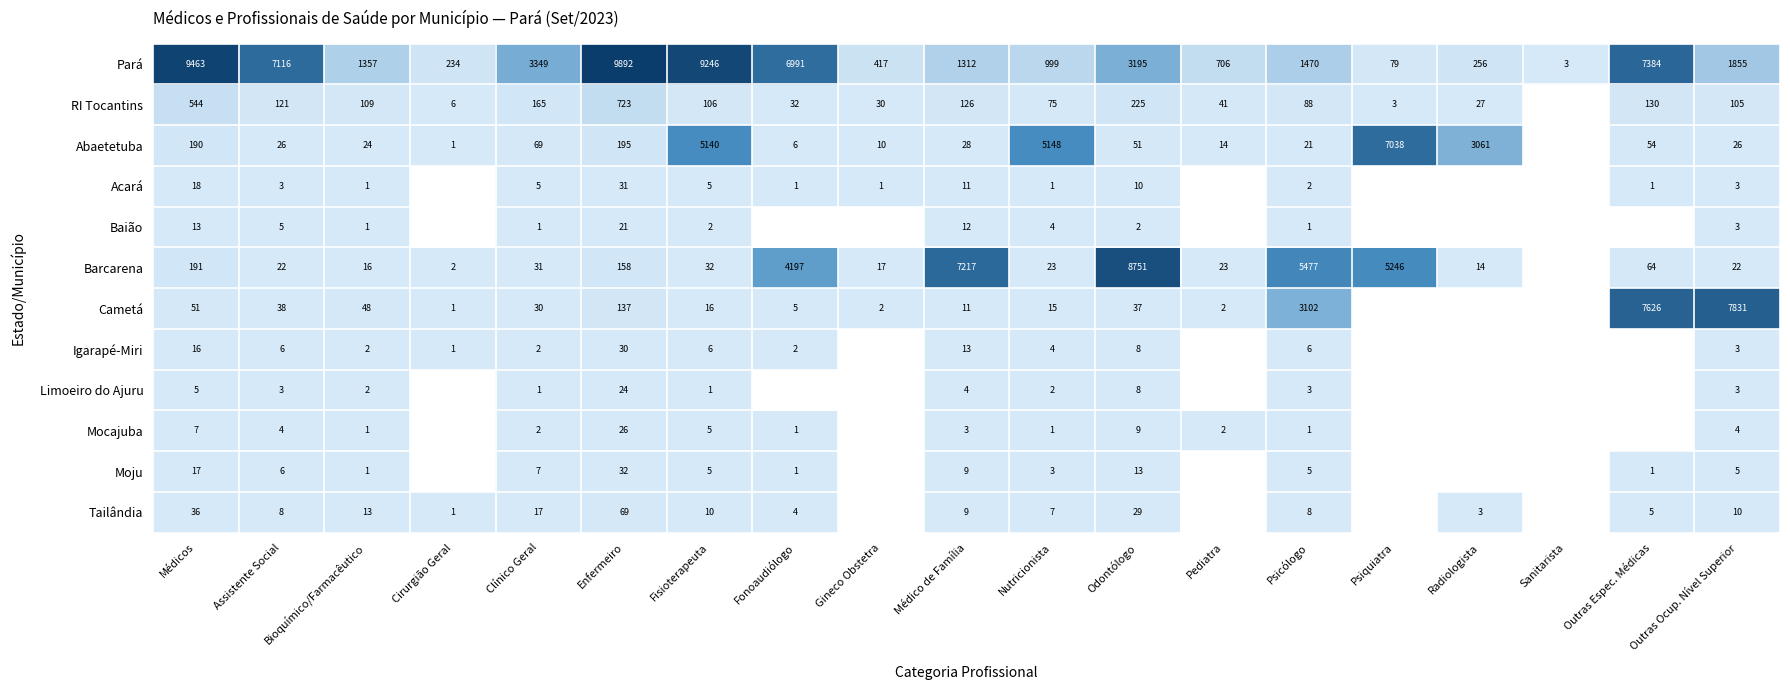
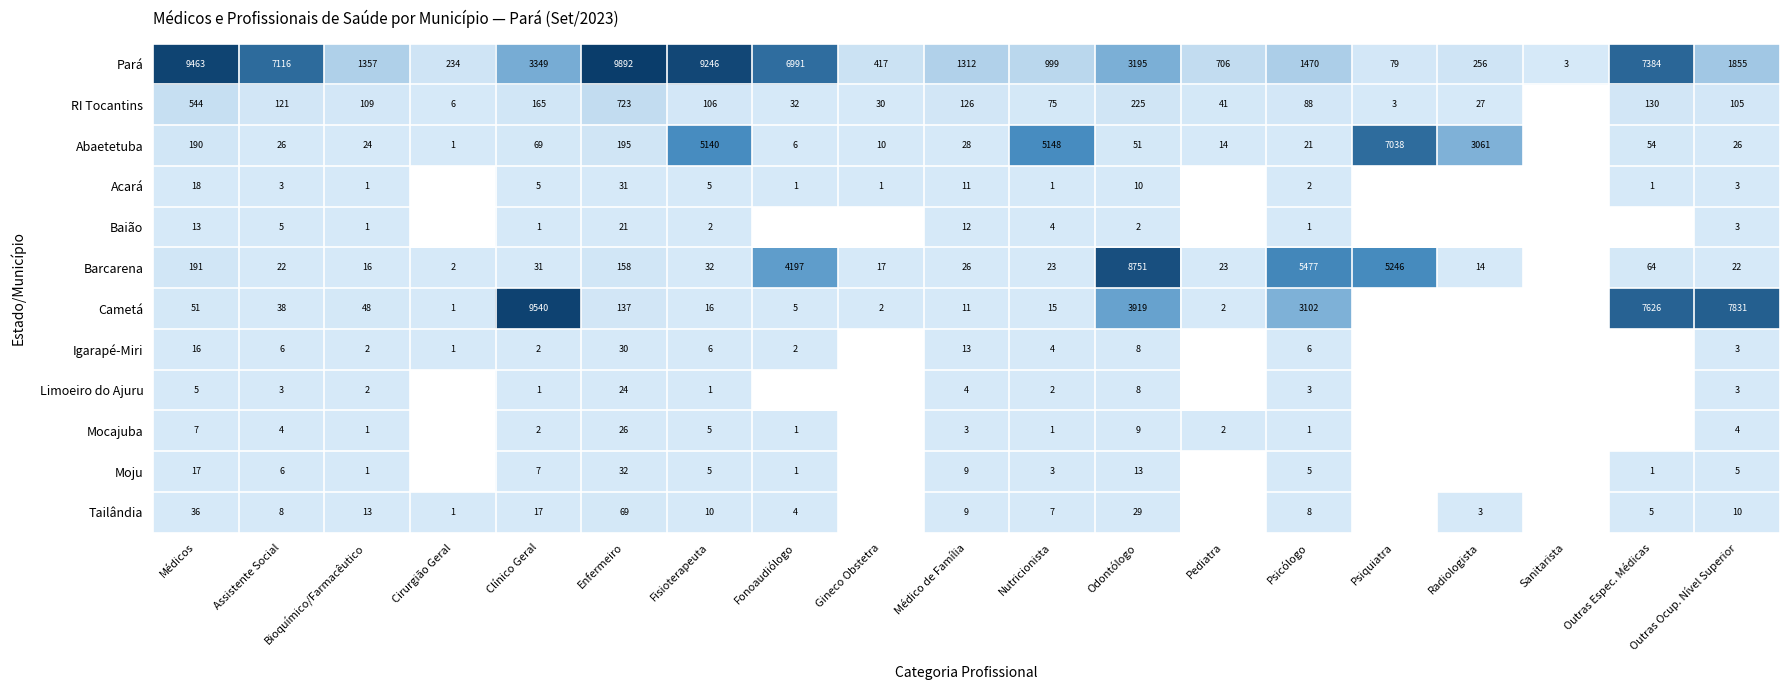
  {
    "Pará": {
      "Médicos": 9463,
      "Assistente Social": 7116,
      "Bioquímico/Farmacêutico": 1357,
      "Cirurgião Geral": 234,
      "Clínico Geral": 3349,
      "Enfermeiro": 9892,
      "Fisioterapeuta": 9246,
      "Fonoaudiólogo": 6991,
      "Gineco Obstetra": 417,
      "Médico de Família": 1312,
      "Nutricionista": 999,
      "Odontólogo": 3195,
      "Pediatra": 706,
      "Psicólogo": 1470,
      "Psiquiatra": 79,
      "Radiologista": 256,
      "Sanitarista": 3,
      "Outras Espec. Médicas": 7384,
      "Outras Ocup. Nível Superior": 1855
    },
    "RI Tocantins": {
      "Médicos": 544,
      "Assistente Social": 121,
      "Bioquímico/Farmacêutico": 109,
      "Cirurgião Geral": 6,
      "Clínico Geral": 165,
      "Enfermeiro": 723,
      "Fisioterapeuta": 106,
      "Fonoaudiólogo": 32,
      "Gineco Obstetra": 30,
      "Médico de Família": 126,
      "Nutricionista": 75,
      "Odontólogo": 225,
      "Pediatra": 41,
      "Psicólogo": 88,
      "Psiquiatra": 3,
      "Radiologista": 27,
      "Outras Espec. Médicas": 130,
      "Outras Ocup. Nível Superior": 105
    },
    "Abaetetuba": {
      "Médicos": 190,
      "Assistente Social": 26,
      "Bioquímico/Farmacêutico": 24,
      "Cirurgião Geral": 1,
      "Clínico Geral": 69,
      "Enfermeiro": 195,
      "Fisioterapeuta": 5140,
      "Fonoaudiólogo": 6,
      "Gineco Obstetra": 10,
      "Médico de Família": 28,
      "Nutricionista": 5148,
      "Odontólogo": 51,
      "Pediatra": 14,
      "Psicólogo": 21,
      "Psiquiatra": 7038,
      "Radiologista": 3061,
      "Outras Espec. Médicas": 54,
      "Outras Ocup. Nível Superior": 26
    },
    "Acará": {
      "Médicos": 18,
      "Assistente Social": 3,
      "Bioquímico/Farmacêutico": 1,
      "Clínico Geral": 5,
      "Enfermeiro": 31,
      "Fisioterapeuta": 5,
      "Fonoaudiólogo": 1,
      "Gineco Obstetra": 1,
      "Médico de Família": 11,
      "Nutricionista": 1,
      "Odontólogo": 10,
      "Psicólogo": 2,
      "Outras Espec. Médicas": 1,
      "Outras Ocup. Nível Superior": 3
    },
    "Baião": {
      "Médicos": 13,
      "Assistente Social": 5,
      "Bioquímico/Farmacêutico": 1,
      "Clínico Geral": 1,
      "Enfermeiro": 21,
      "Fisioterapeuta": 2,
      "Médico de Família": 12,
      "Nutricionista": 4,
      "Odontólogo": 2,
      "Psicólogo": 1,
      "Outras Ocup. Nível Superior": 3
    },
    "Barcarena": {
      "Médicos": 191,
      "Assistente Social": 22,
      "Bioquímico/Farmacêutico": 16,
      "Cirurgião Geral": 2,
      "Clínico Geral": 31,
      "Enfermeiro": 158,
      "Fisioterapeuta": 32,
      "Fonoaudiólogo": 4197,
      "Gineco Obstetra": 17,
-     "Médico de Família": 7217,
+     "Médico de Família": 26,
      "Nutricionista": 23,
      "Odontólogo": 8751,
      "Pediatra": 23,
      "Psicólogo": 5477,
      "Psiquiatra": 5246,
      "Radiologista": 14,
      "Outras Espec. Médicas": 64,
      "Outras Ocup. Nível Superior": 22
    },
    "Cametá": {
      "Médicos": 51,
      "Assistente Social": 38,
      "Bioquímico/Farmacêutico": 48,
      "Cirurgião Geral": 1,
-     "Clínico Geral": 30,
+     "Clínico Geral": 9540,
      "Enfermeiro": 137,
      "Fisioterapeuta": 16,
      "Fonoaudiólogo": 5,
      "Gineco Obstetra": 2,
      "Médico de Família": 11,
      "Nutricionista": 15,
-     "Odontólogo": 37,
+     "Odontólogo": 3919,
      "Pediatra": 2,
      "Psicólogo": 3102,
      "Outras Espec. Médicas": 7626,
      "Outras Ocup. Nível Superior": 7831
    },
    "Igarapé-Miri": {
      "Médicos": 16,
      "Assistente Social": 6,
      "Bioquímico/Farmacêutico": 2,
      "Cirurgião Geral": 1,
      "Clínico Geral": 2,
      "Enfermeiro": 30,
      "Fisioterapeuta": 6,
      "Fonoaudiólogo": 2,
      "Médico de Família": 13,
      "Nutricionista": 4,
      "Odontólogo": 8,
      "Psicólogo": 6,
      "Outras Ocup. Nível Superior": 3
    },
    "Limoeiro do Ajuru": {
      "Médicos": 5,
      "Assistente Social": 3,
      "Bioquímico/Farmacêutico": 2,
      "Clínico Geral": 1,
      "Enfermeiro": 24,
      "Fisioterapeuta": 1,
      "Médico de Família": 4,
      "Nutricionista": 2,
      "Odontólogo": 8,
      "Psicólogo": 3,
      "Outras Ocup. Nível Superior": 3
    },
    "Mocajuba": {
      "Médicos": 7,
      "Assistente Social": 4,
      "Bioquímico/Farmacêutico": 1,
      "Clínico Geral": 2,
      "Enfermeiro": 26,
      "Fisioterapeuta": 5,
      "Fonoaudiólogo": 1,
      "Médico de Família": 3,
      "Nutricionista": 1,
      "Odontólogo": 9,
      "Pediatra": 2,
      "Psicólogo": 1,
      "Outras Ocup. Nível Superior": 4
    },
    "Moju": {
      "Médicos": 17,
      "Assistente Social": 6,
      "Bioquímico/Farmacêutico": 1,
      "Clínico Geral": 7,
      "Enfermeiro": 32,
      "Fisioterapeuta": 5,
      "Fonoaudiólogo": 1,
      "Médico de Família": 9,
      "Nutricionista": 3,
      "Odontólogo": 13,
      "Psicólogo": 5,
      "Outras Espec. Médicas": 1,
      "Outras Ocup. Nível Superior": 5
    },
    "Tailândia": {
      "Médicos": 36,
      "Assistente Social": 8,
      "Bioquímico/Farmacêutico": 13,
      "Cirurgião Geral": 1,
      "Clínico Geral": 17,
      "Enfermeiro": 69,
      "Fisioterapeuta": 10,
      "Fonoaudiólogo": 4,
      "Médico de Família": 9,
      "Nutricionista": 7,
      "Odontólogo": 29,
      "Psicólogo": 8,
      "Radiologista": 3,
      "Outras Espec. Médicas": 5,
      "Outras Ocup. Nível Superior": 10
    }
  }
